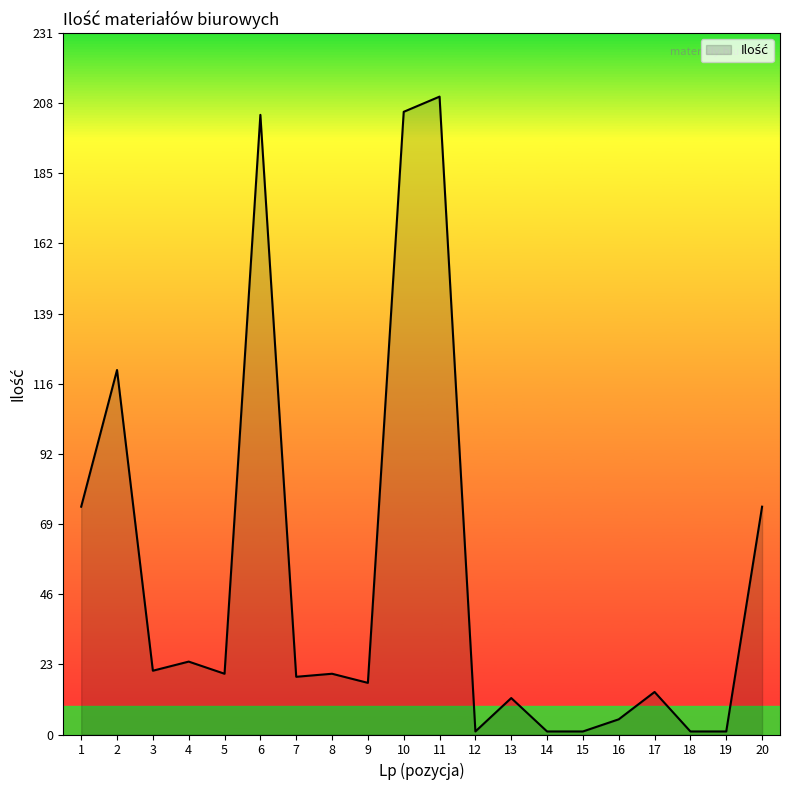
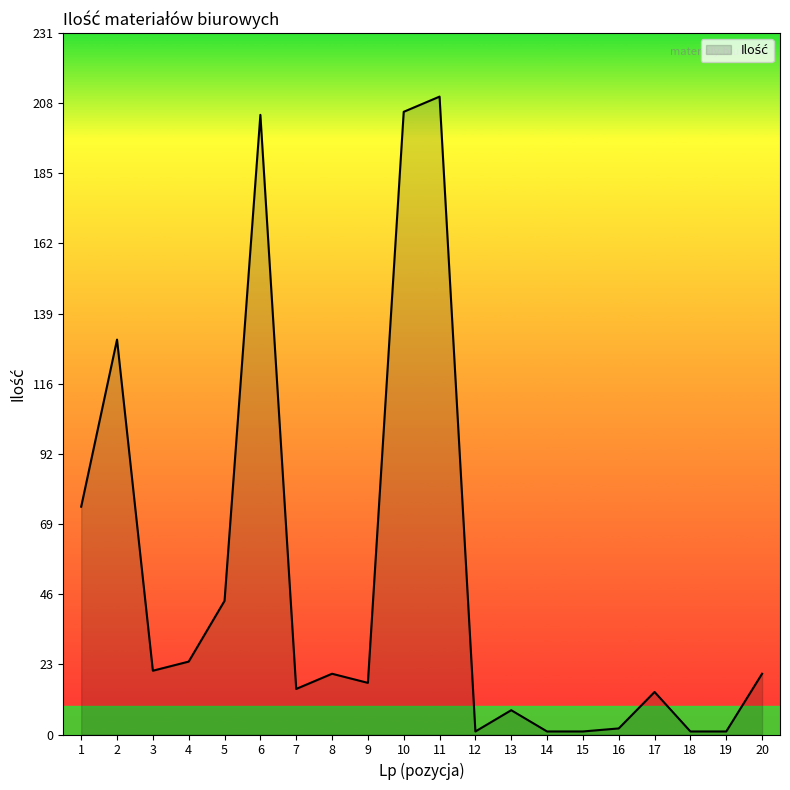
  {
    "Ilość": {
      "1": 75,
-     "2": 120,
+     "2": 130,
      "3": 21,
      "4": 24,
-     "5": 20,
+     "5": 44,
      "6": 204,
-     "7": 19,
+     "7": 15,
      "8": 20,
      "9": 17,
      "10": 205,
      "11": 210,
      "12": 1,
-     "13": 12,
+     "13": 8,
      "14": 1,
      "15": 1,
-     "16": 5,
+     "16": 2,
      "17": 14,
      "18": 1,
      "19": 1,
-     "20": 75
+     "20": 20
    }
  }
